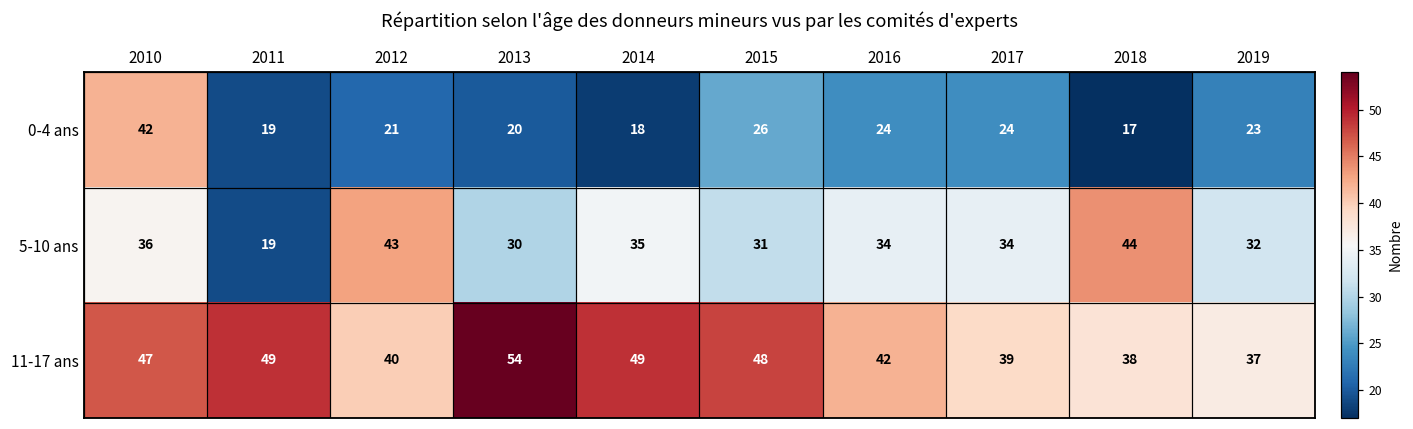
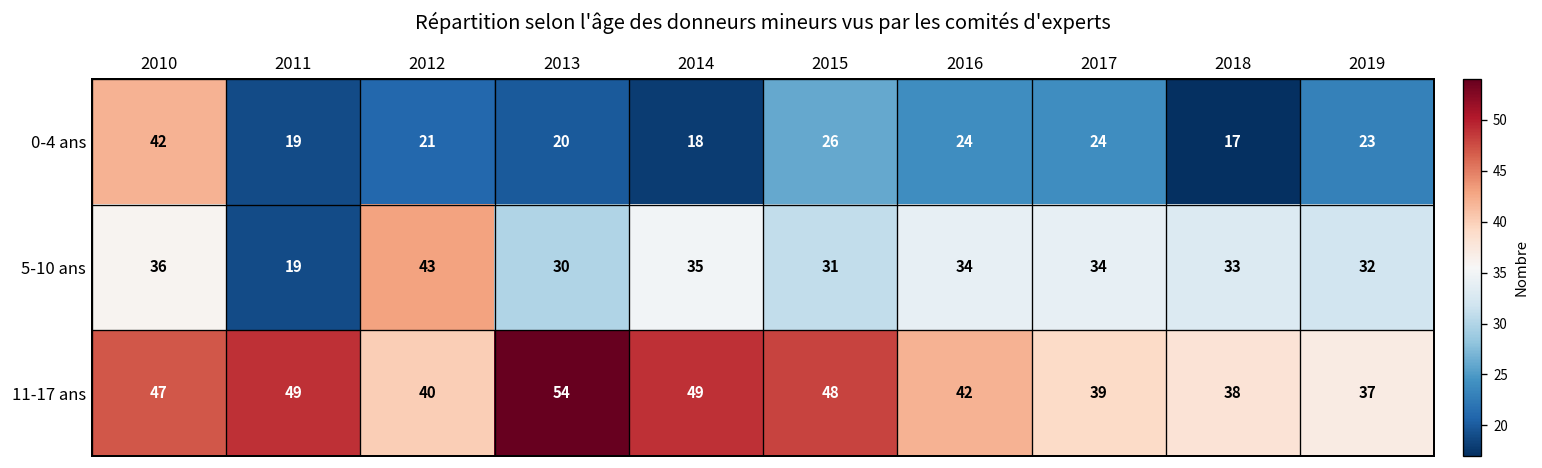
  {
    "0-4 ans": {
      "2010": 42,
      "2011": 19,
      "2012": 21,
      "2013": 20,
      "2014": 18,
      "2015": 26,
      "2016": 24,
      "2017": 24,
      "2018": 17,
      "2019": 23
    },
    "5-10 ans": {
      "2010": 36,
      "2011": 19,
      "2012": 43,
      "2013": 30,
      "2014": 35,
      "2015": 31,
      "2016": 34,
      "2017": 34,
-     "2018": 44,
+     "2018": 33,
      "2019": 32
    },
    "11-17 ans": {
      "2010": 47,
      "2011": 49,
      "2012": 40,
      "2013": 54,
      "2014": 49,
      "2015": 48,
      "2016": 42,
      "2017": 39,
      "2018": 38,
      "2019": 37
    }
  }
